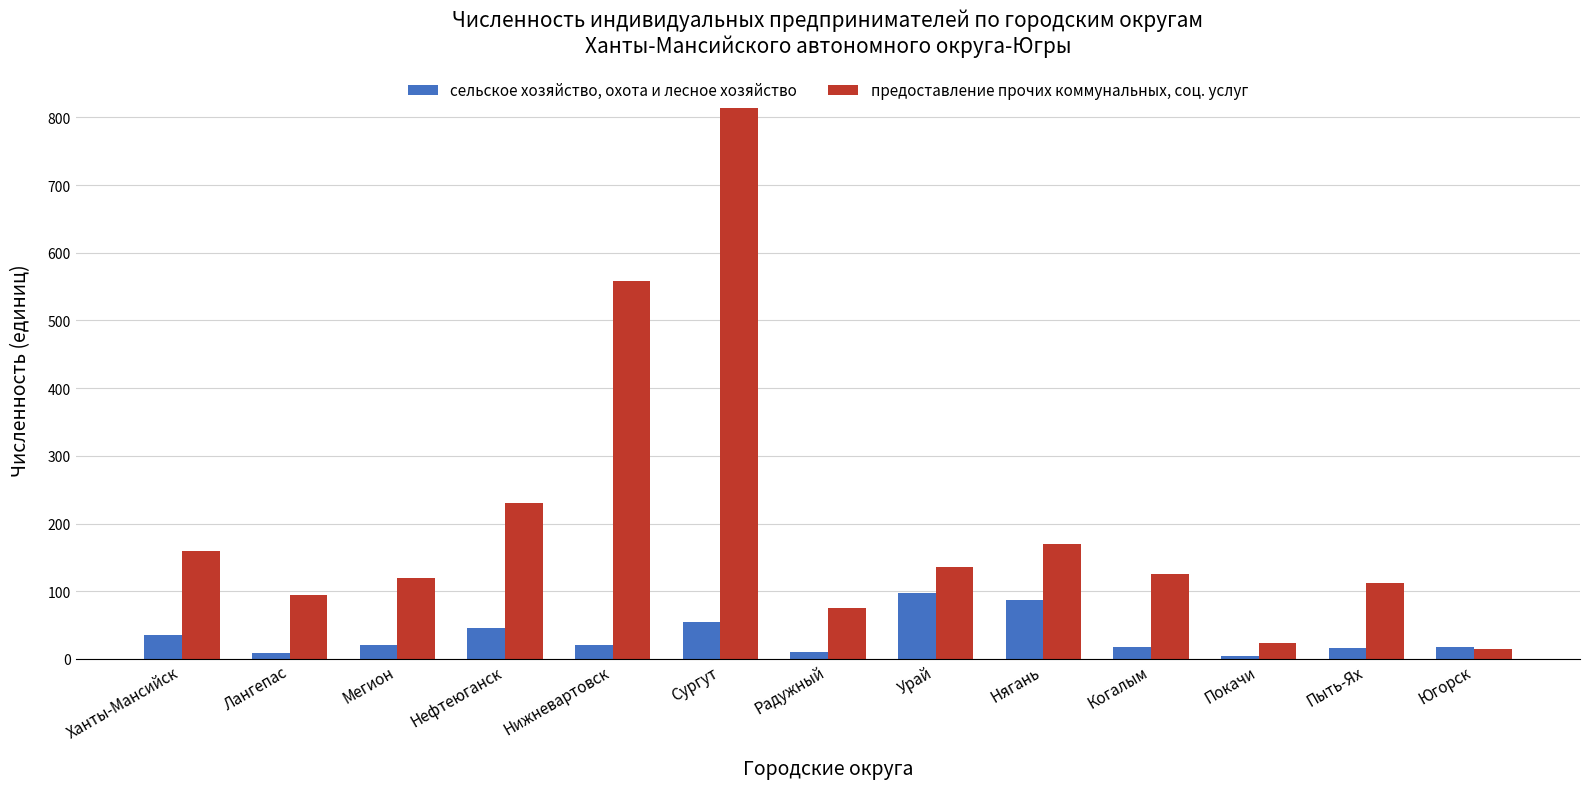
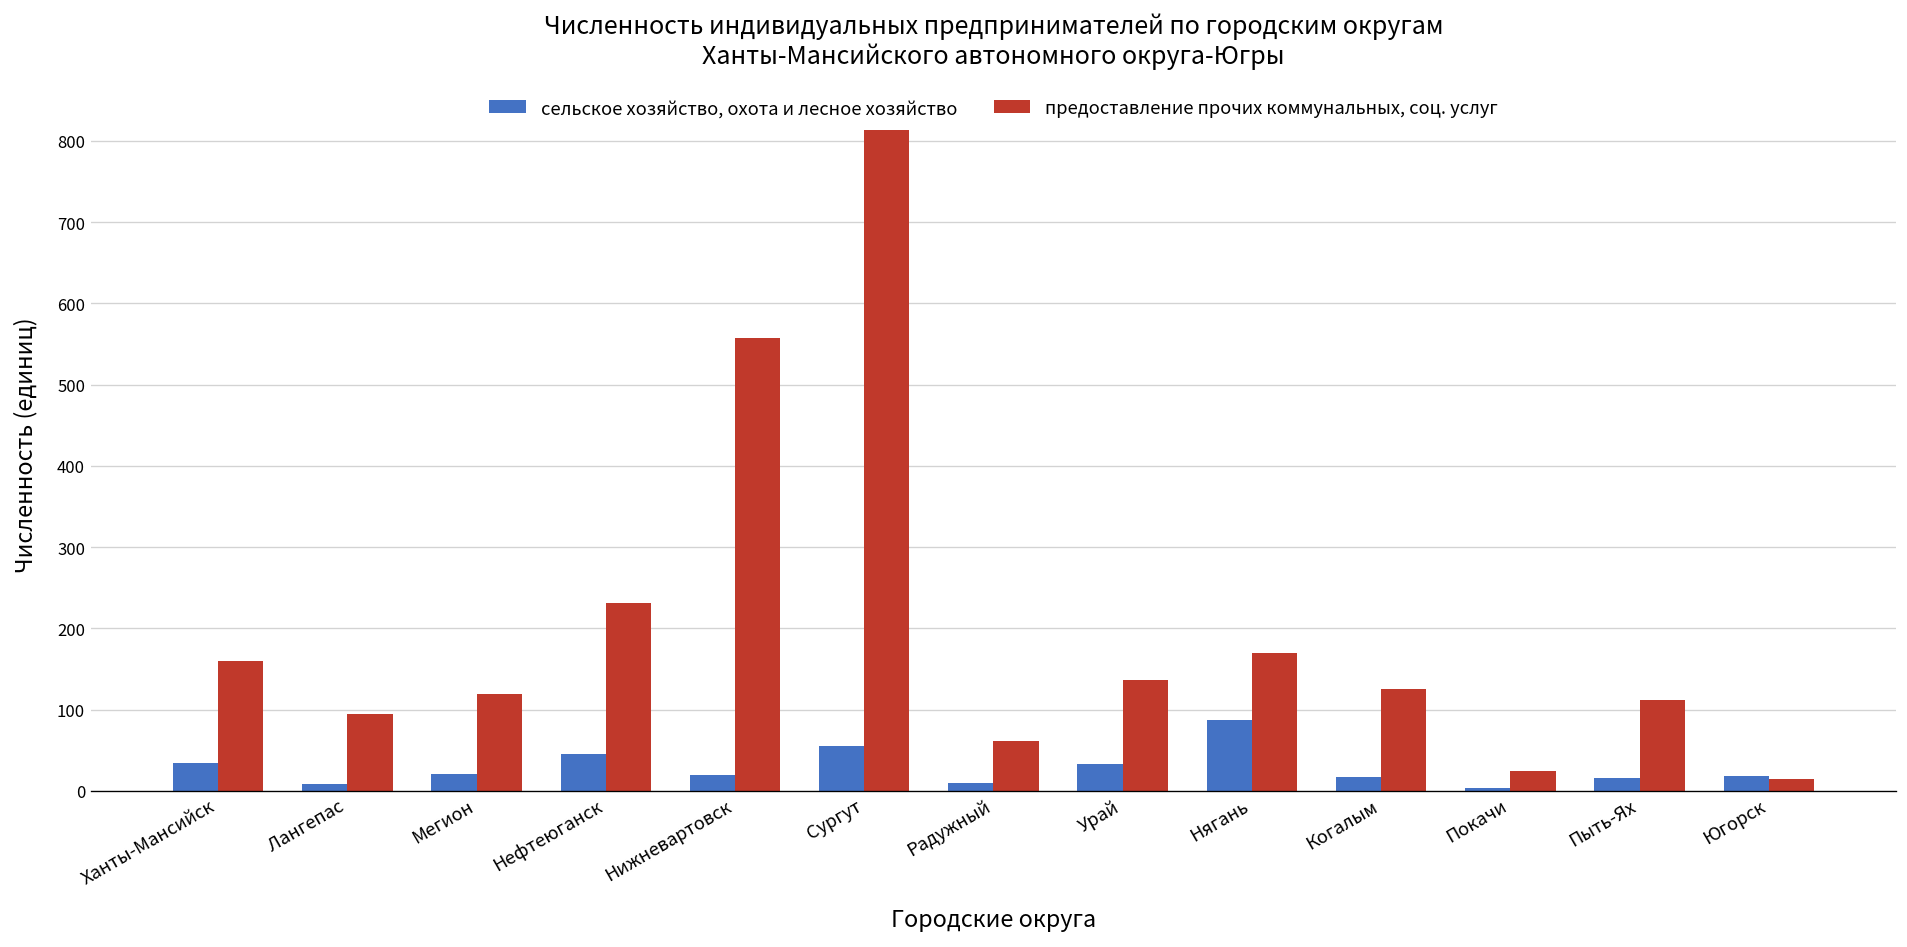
  {
    "сельское хозяйство, охота и лесное хозяйство": {
      "Ханты-Мансийск": 40,
      "Лангепас": 10,
      "Мегион": 20,
      "Нефтеюганск": 50,
      "Нижневартовск": 20,
      "Сургут": 60,
      "Радужный": 10,
-     "Урай": 100,
+     "Урай": 30,
      "Нягань": 90,
      "Когалым": 20,
      "Покачи": 0,
      "Пыть-Ях": 20,
      "Югорск": 20
    },
    "предоставление прочих коммунальных, соц. услуг": {
      "Ханты-Мансийск": 160,
      "Лангепас": 100,
      "Мегион": 120,
      "Нефтеюганск": 230,
      "Нижневартовск": 560,
      "Сургут": 810,
-     "Радужный": 80,
+     "Радужный": 60,
      "Урай": 140,
      "Нягань": 170,
      "Когалым": 130,
      "Покачи": 20,
      "Пыть-Ях": 110,
      "Югорск": 20
    }
  }
